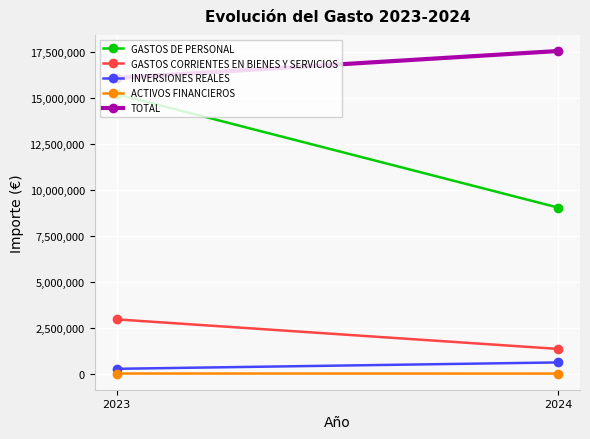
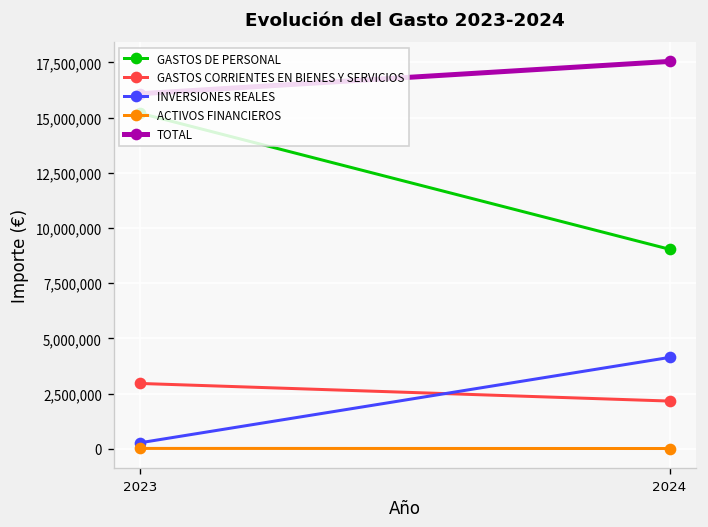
  {
    "GASTOS DE PERSONAL": {
      "2024": "9,000,000"
    },
    "GASTOS CORRIENTES EN BIENES Y SERVICIOS": {
      "2023": "3,000,000",
-     "2024": "1,400,000"
+     "2024": "2,200,000"
    },
    "INVERSIONES REALES": {
      "2023": "300,000",
-     "2024": "600,000"
+     "2024": "4,100,000"
    },
    "ACTIVOS FINANCIEROS": {
      "2023": "0",
      "2024": "0"
    },
    "TOTAL": {
      "2024": "17,500,000"
    }
  }
